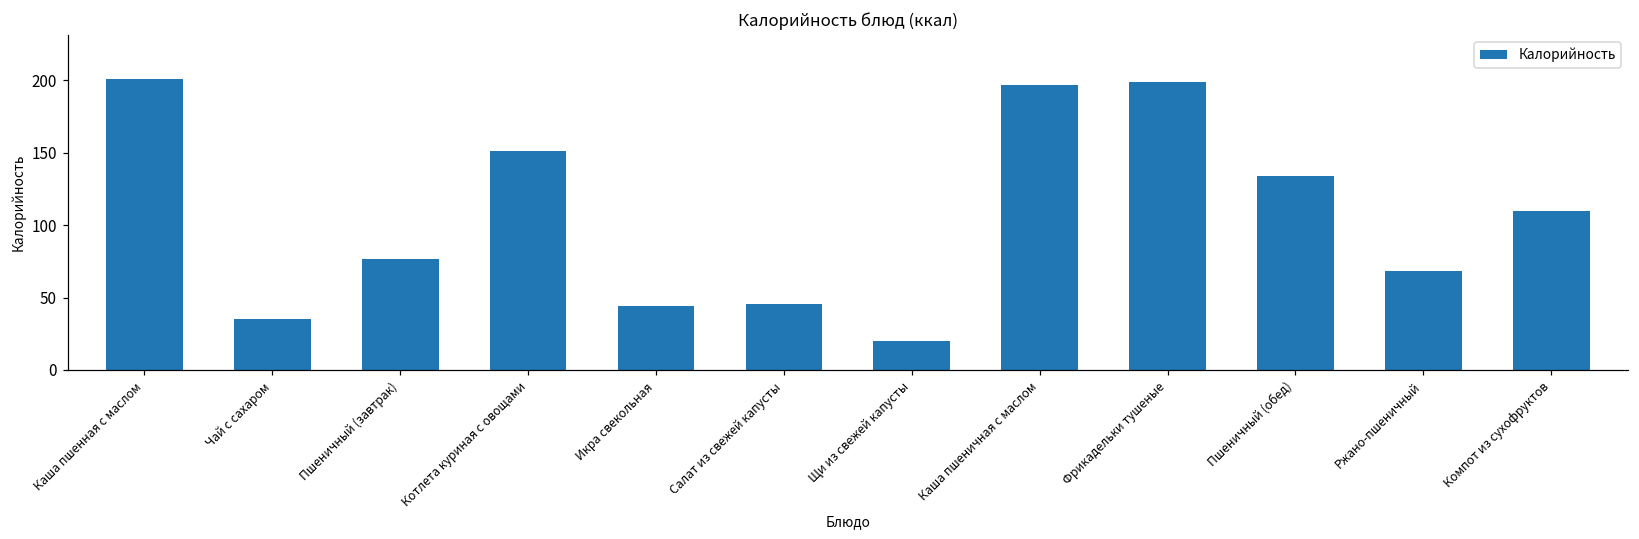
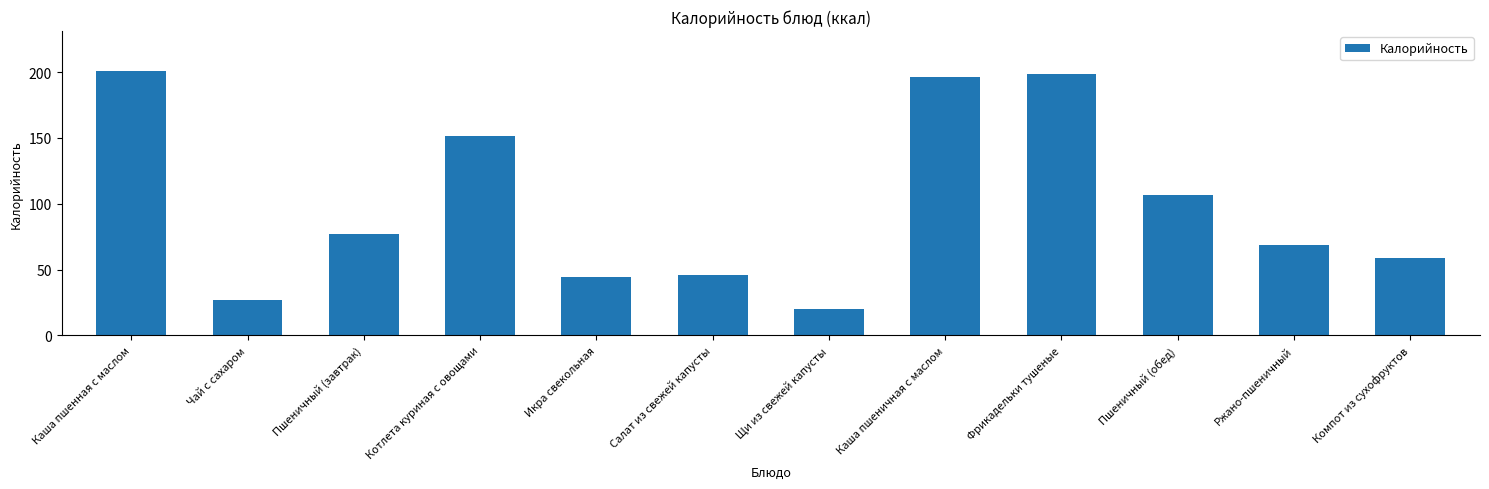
  {
    "Каша пшенная с маслом": 201,
-   "Чай с сахаром": 35,
+   "Чай с сахаром": 27,
    "Пшеничный (завтрак)": 77,
    "Котлета куриная с овощами": 151,
    "Икра свекольная": 44,
    "Салат из свежей капусты": 46,
    "Щи из свежей капусты": 20,
    "Каша пшеничная с маслом": 197,
    "Фрикадельки тушеные": 199,
-   "Пшеничный (обед)": 134,
+   "Пшеничный (обед)": 107,
    "Ржано-пшеничный": 69,
-   "Компот из сухофруктов": 110
+   "Компот из сухофруктов": 59
  }
